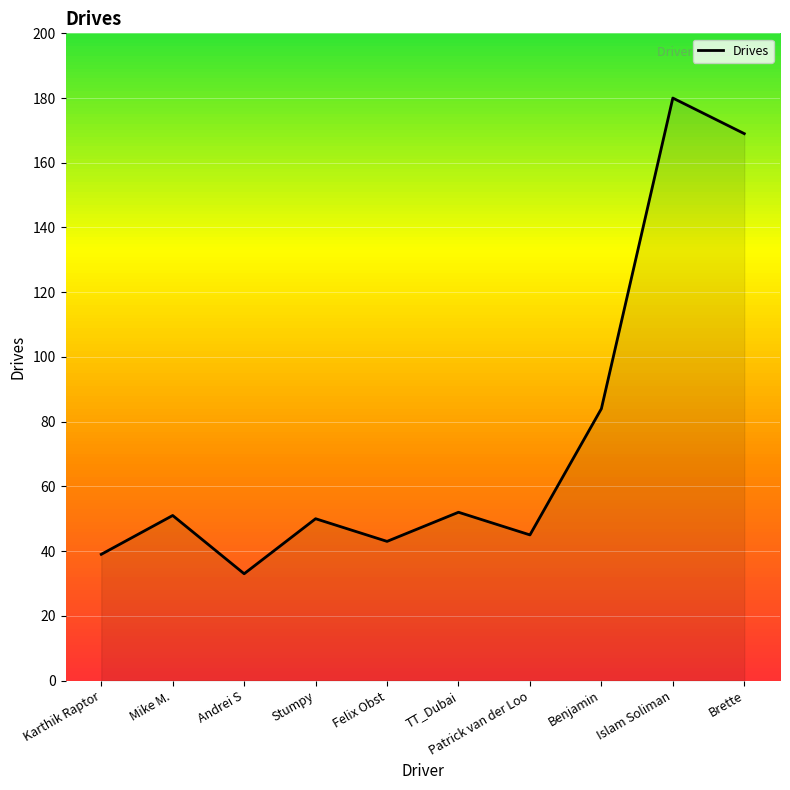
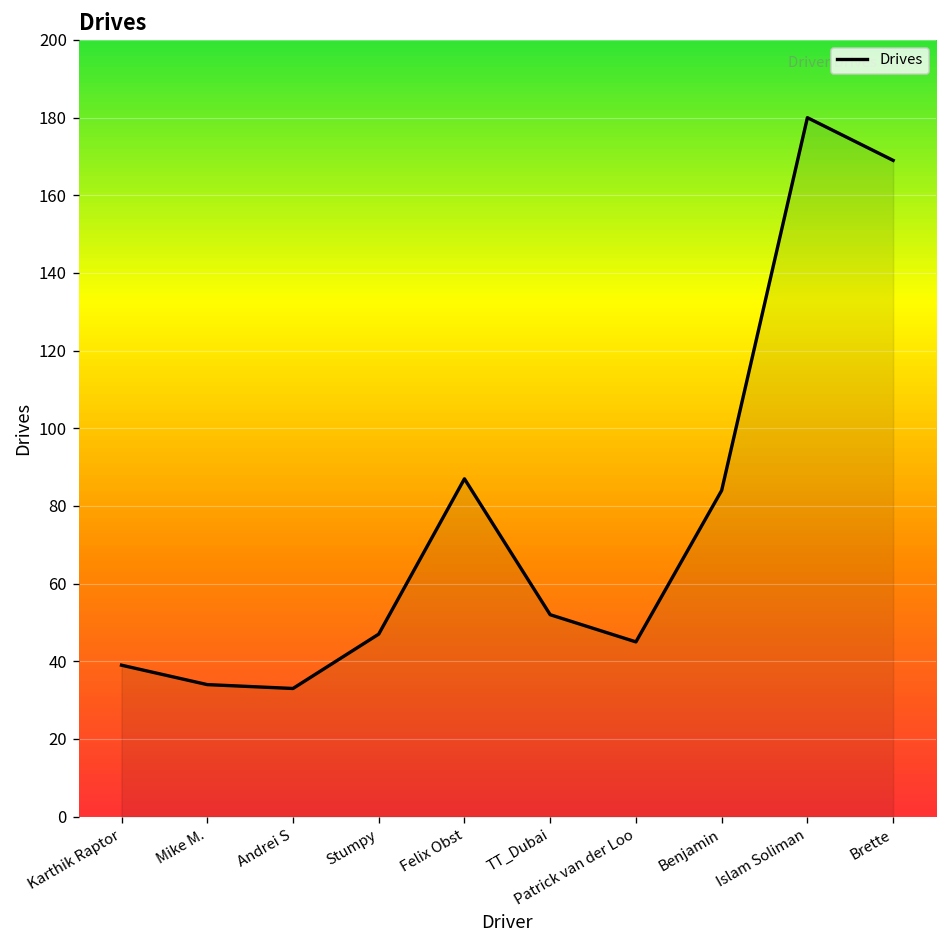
  {
    "Karthik Raptor": 39,
-   "Mike M.": 51,
+   "Mike M.": 34,
    "Andrei S": 33,
-   "Stumpy": 50,
-   "Felix Obst": 43,
+   "Stumpy": 47,
+   "Felix Obst": 87,
    "TT_Dubai": 52,
    "Patrick van der Loo": 45,
    "Benjamin": 84,
    "Islam Soliman": 180,
    "Brette": 169
  }
